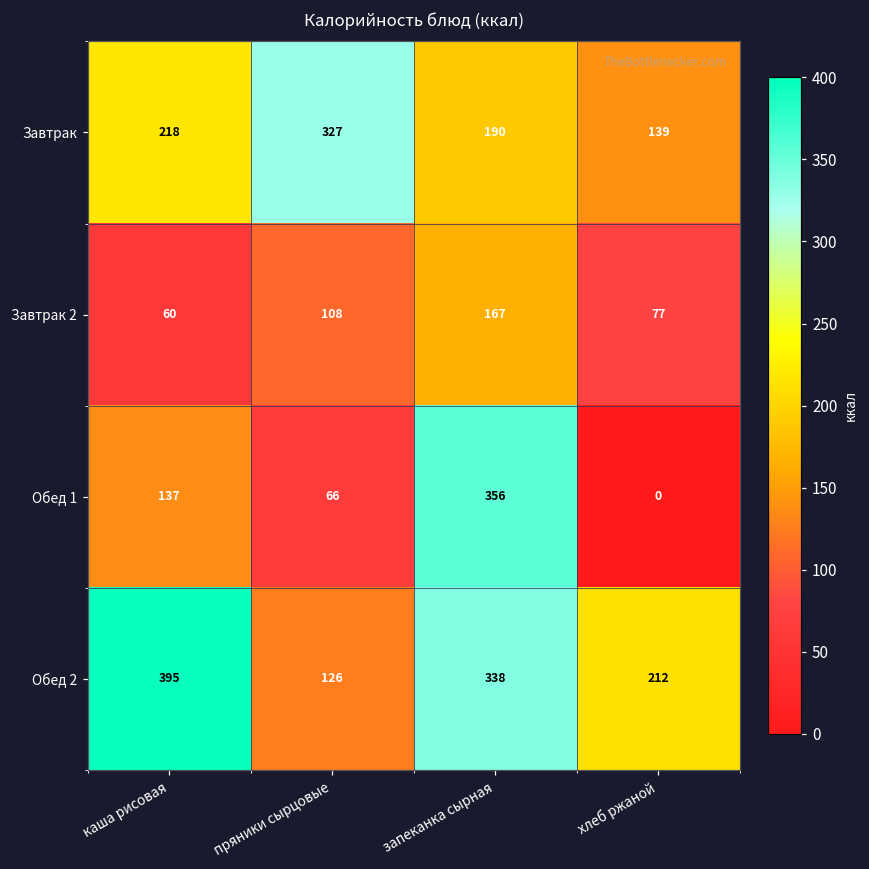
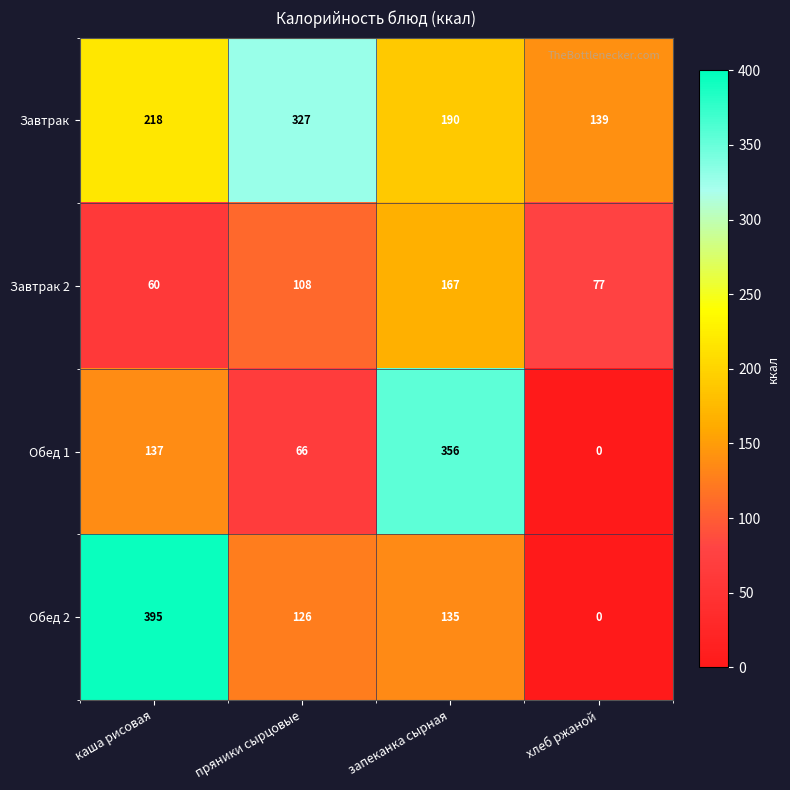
  {
    "Завтрак": {
      "каша рисовая": 218,
      "пряники сырцовые": 327,
      "запеканка сырная": 190
    },
    "Завтрак 2": {
      "каша рисовая": 60,
      "пряники сырцовые": 108,
      "запеканка сырная": 167,
      "хлеб ржаной": 77
    },
    "Обед 1": {
      "каша рисовая": 137,
      "пряники сырцовые": 66,
      "запеканка сырная": 356,
      "хлеб ржаной": 0
    },
    "Обед 2": {
      "каша рисовая": 395,
      "пряники сырцовые": 126,
-     "запеканка сырная": 338,
-     "хлеб ржаной": 212
+     "запеканка сырная": 135,
+     "хлеб ржаной": 0
    }
  }
